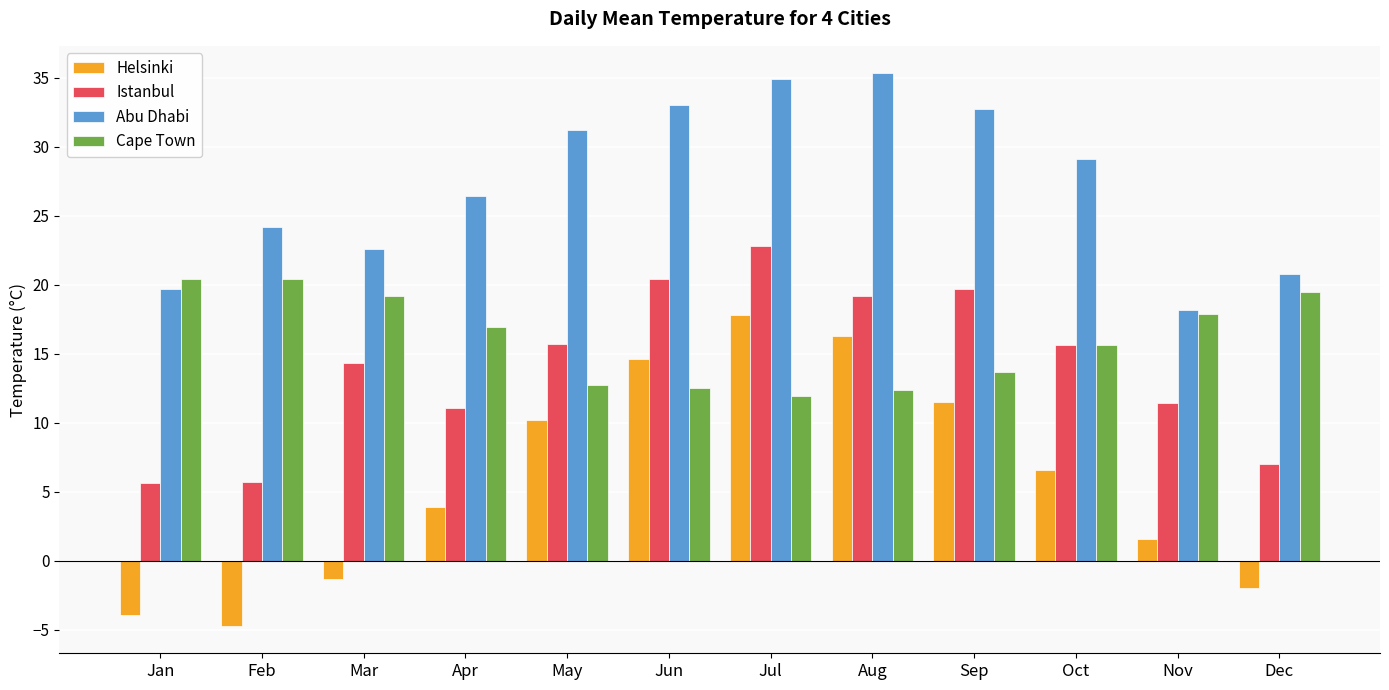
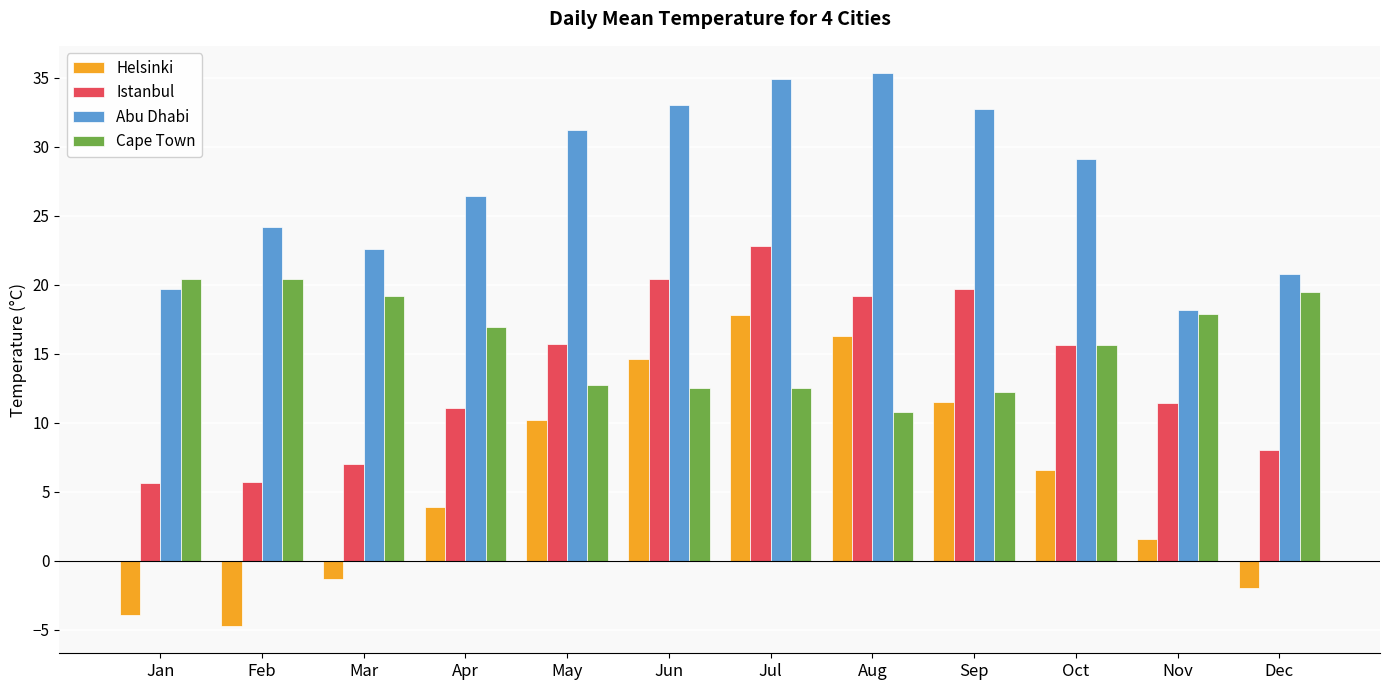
  {
    "Helsinki": {
      "Jan": -3.9,
      "Feb": -4.7,
      "Mar": -1.3,
      "Apr": 3.9,
      "May": 10.2,
      "Jun": 14.6,
      "Jul": 17.8,
      "Aug": 16.3,
      "Sep": 11.5,
      "Oct": 6.6,
      "Nov": 1.6,
      "Dec": -2.0
    },
    "Istanbul": {
      "Jan": 5.6,
      "Feb": 5.7,
-     "Mar": 14.3,
+     "Mar": 7.0,
      "Apr": 11.1,
      "May": 15.7,
      "Jun": 20.4,
      "Jul": 22.8,
      "Aug": 19.2,
      "Sep": 19.7,
      "Oct": 15.6,
      "Nov": 11.4,
-     "Dec": 7
+     "Dec": 8
    },
    "Abu Dhabi": {
      "Jan": 19.7,
      "Feb": 24.2,
      "Mar": 22.6,
      "Apr": 26.4,
      "May": 31.2,
      "Jun": 33.0,
      "Jul": 34.9,
      "Aug": 35.3,
      "Sep": 32.7,
      "Oct": 29.1,
      "Nov": 18.2,
      "Dec": 20.8
    },
    "Cape Town": {
      "Jan": 20.4,
      "Feb": 20.4,
      "Mar": 19.2,
      "Apr": 16.9,
      "May": 12.7,
      "Jun": 12.5,
-     "Jul": 11.9,
-     "Aug": 12.4,
-     "Sep": 13.7,
+     "Jul": 12.5,
+     "Aug": 10.8,
+     "Sep": 12.2,
      "Oct": 15.6,
      "Nov": 17.9,
      "Dec": 19.5
    }
  }
